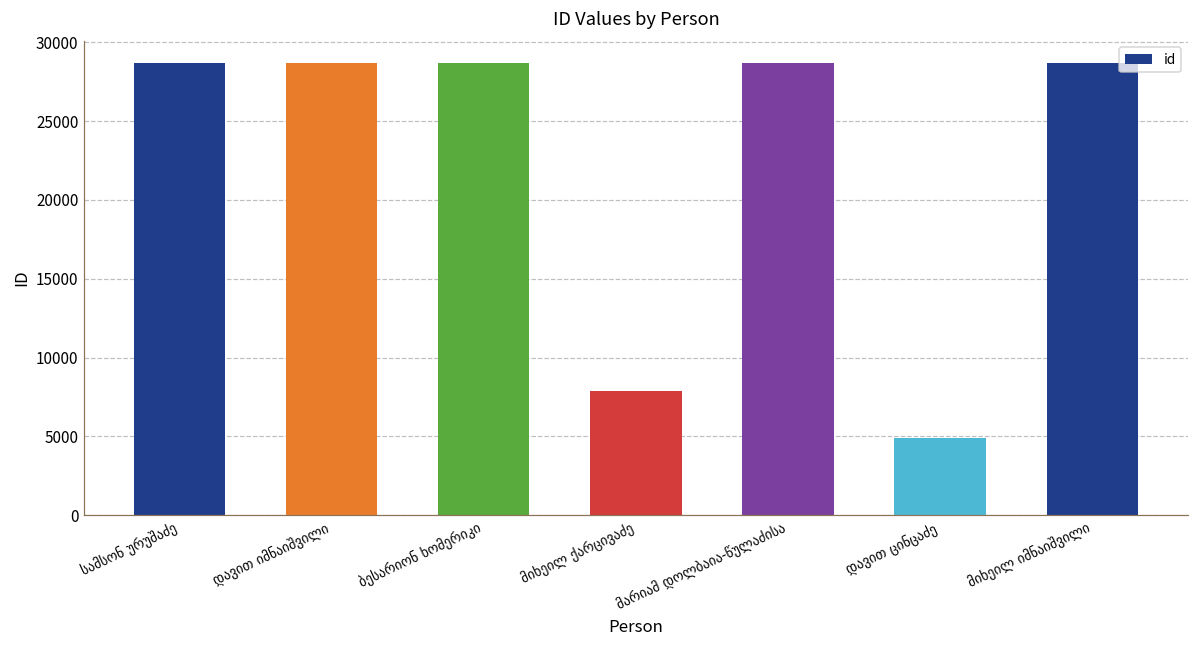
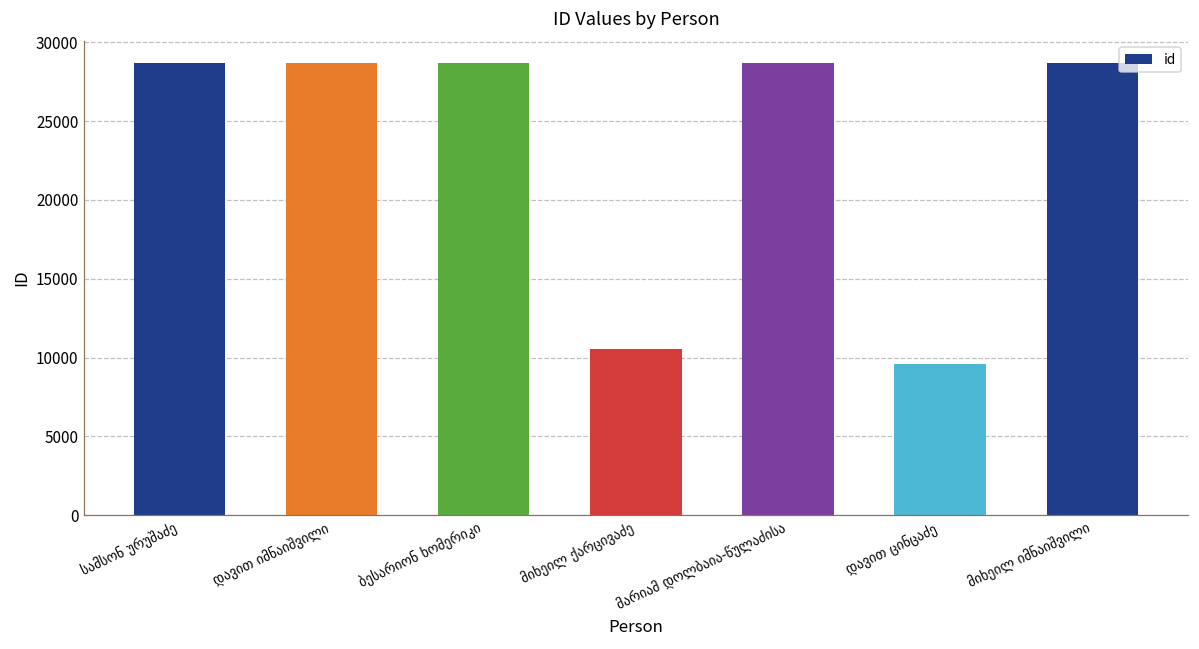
  {
    "სამსონ ურუშაძე": 28700,
    "დავით იმნაიშვილი": 28700,
    "ბესარიონ ხომერიკი": 28700,
-   "მიხეილ ქარცივაძე": 7900,
+   "მიხეილ ქარცივაძე": 10500,
    "მარიამ დოლბაია-წულაძისა": 28700,
-   "დავით ცინცაძე": 4900,
+   "დავით ცინცაძე": 9600,
    "მიხეილ იმნაიშვილი": 28700
  }
